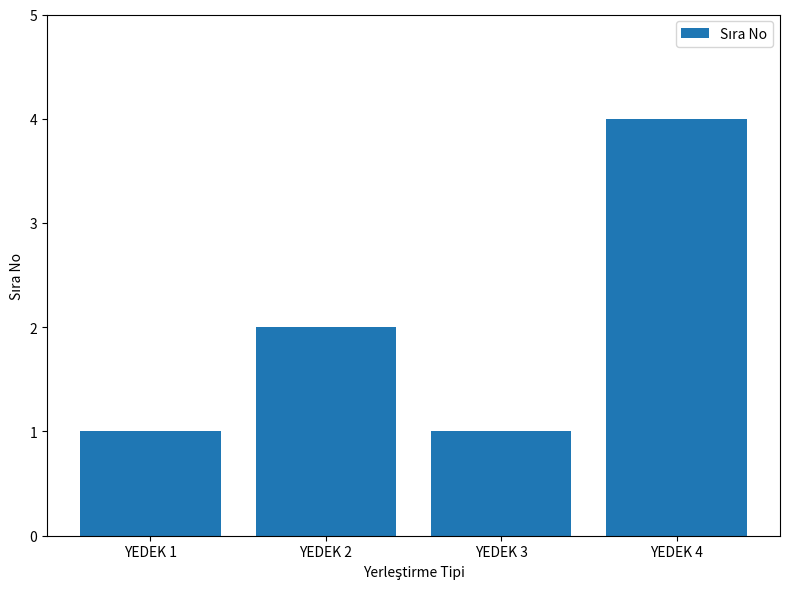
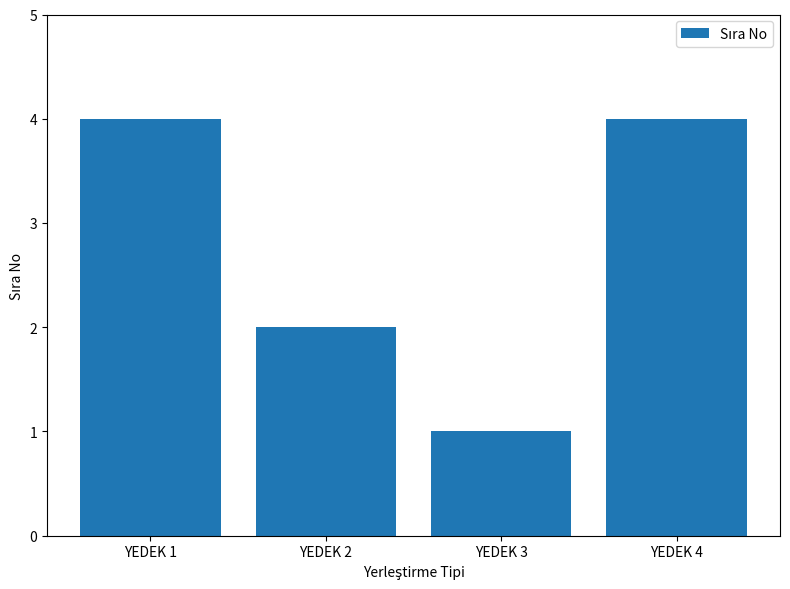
  {
-   "YEDEK 1": 1,
+   "YEDEK 1": 4,
    "YEDEK 2": 2,
    "YEDEK 3": 1,
    "YEDEK 4": 4
  }
